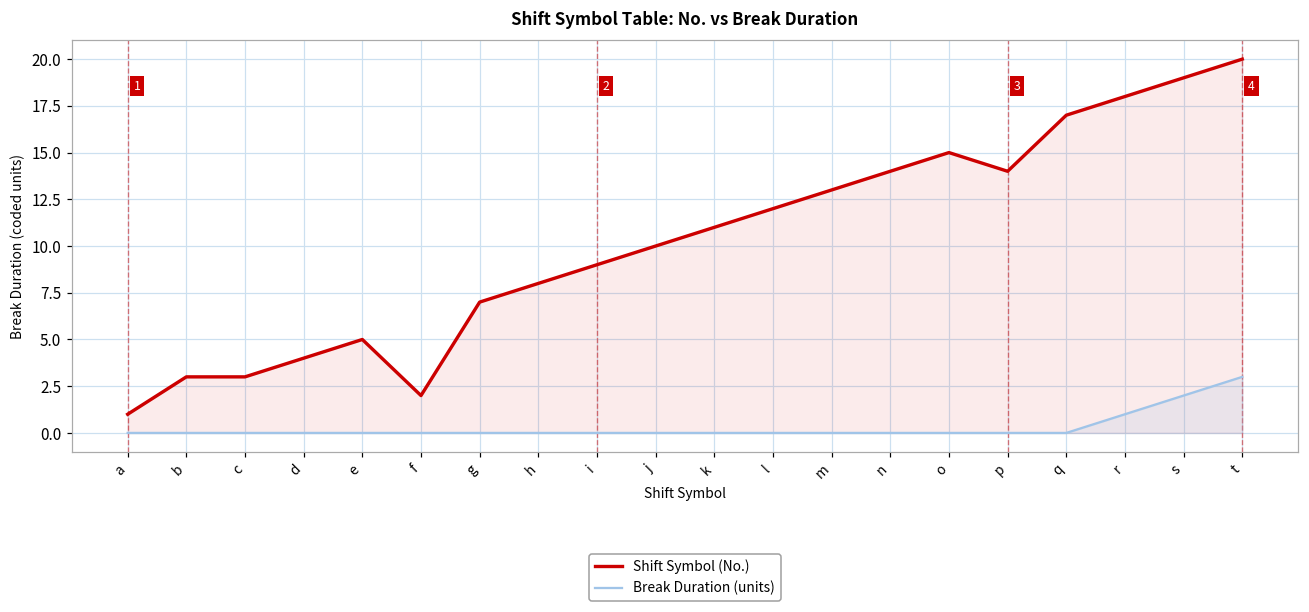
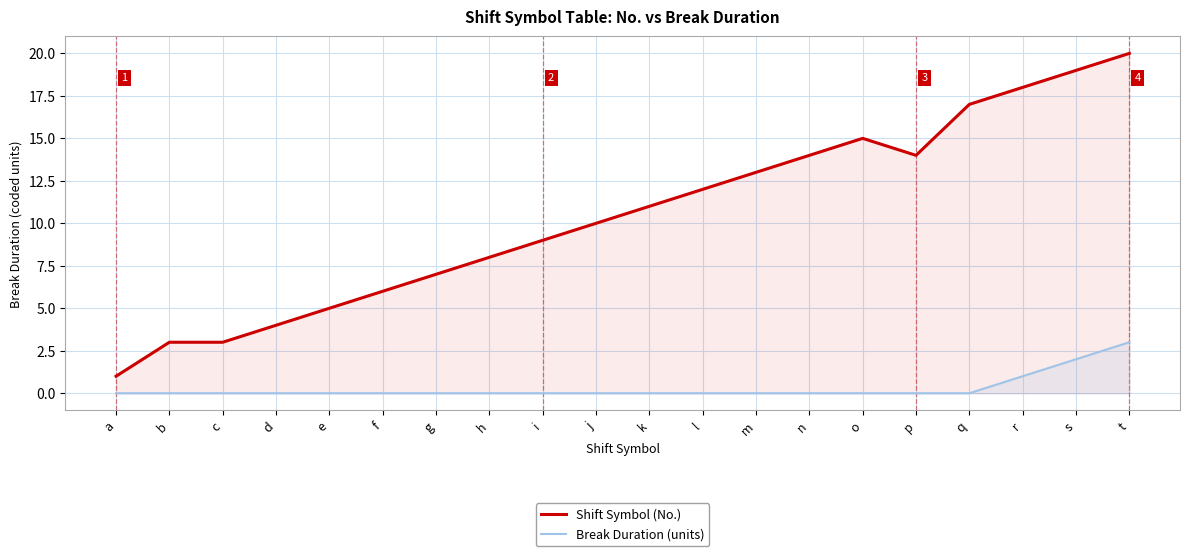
  {
    "Shift Symbol (No.)": {
      "a": 1,
      "b": 3,
      "c": 3,
      "d": 4,
      "e": 5,
-     "f": 2,
+     "f": 6,
      "g": 7,
      "h": 8,
      "i": 9,
      "j": 10,
      "k": 11,
      "l": 12,
      "m": 13,
      "n": 14,
      "o": 15,
      "p": 14,
      "q": 17,
      "r": 18,
      "s": 19
    },
    "Break Duration (units)": {
      "a": 0,
      "b": 0,
      "c": 0,
      "d": 0,
      "e": 0,
      "f": 0,
      "g": 0,
      "h": 0,
      "i": 0,
      "j": 0,
      "k": 0,
      "l": 0,
      "m": 0,
      "n": 0,
      "o": 0,
      "p": 0,
      "q": 0,
      "r": 1,
      "s": 2,
      "t": 3
    }
  }
